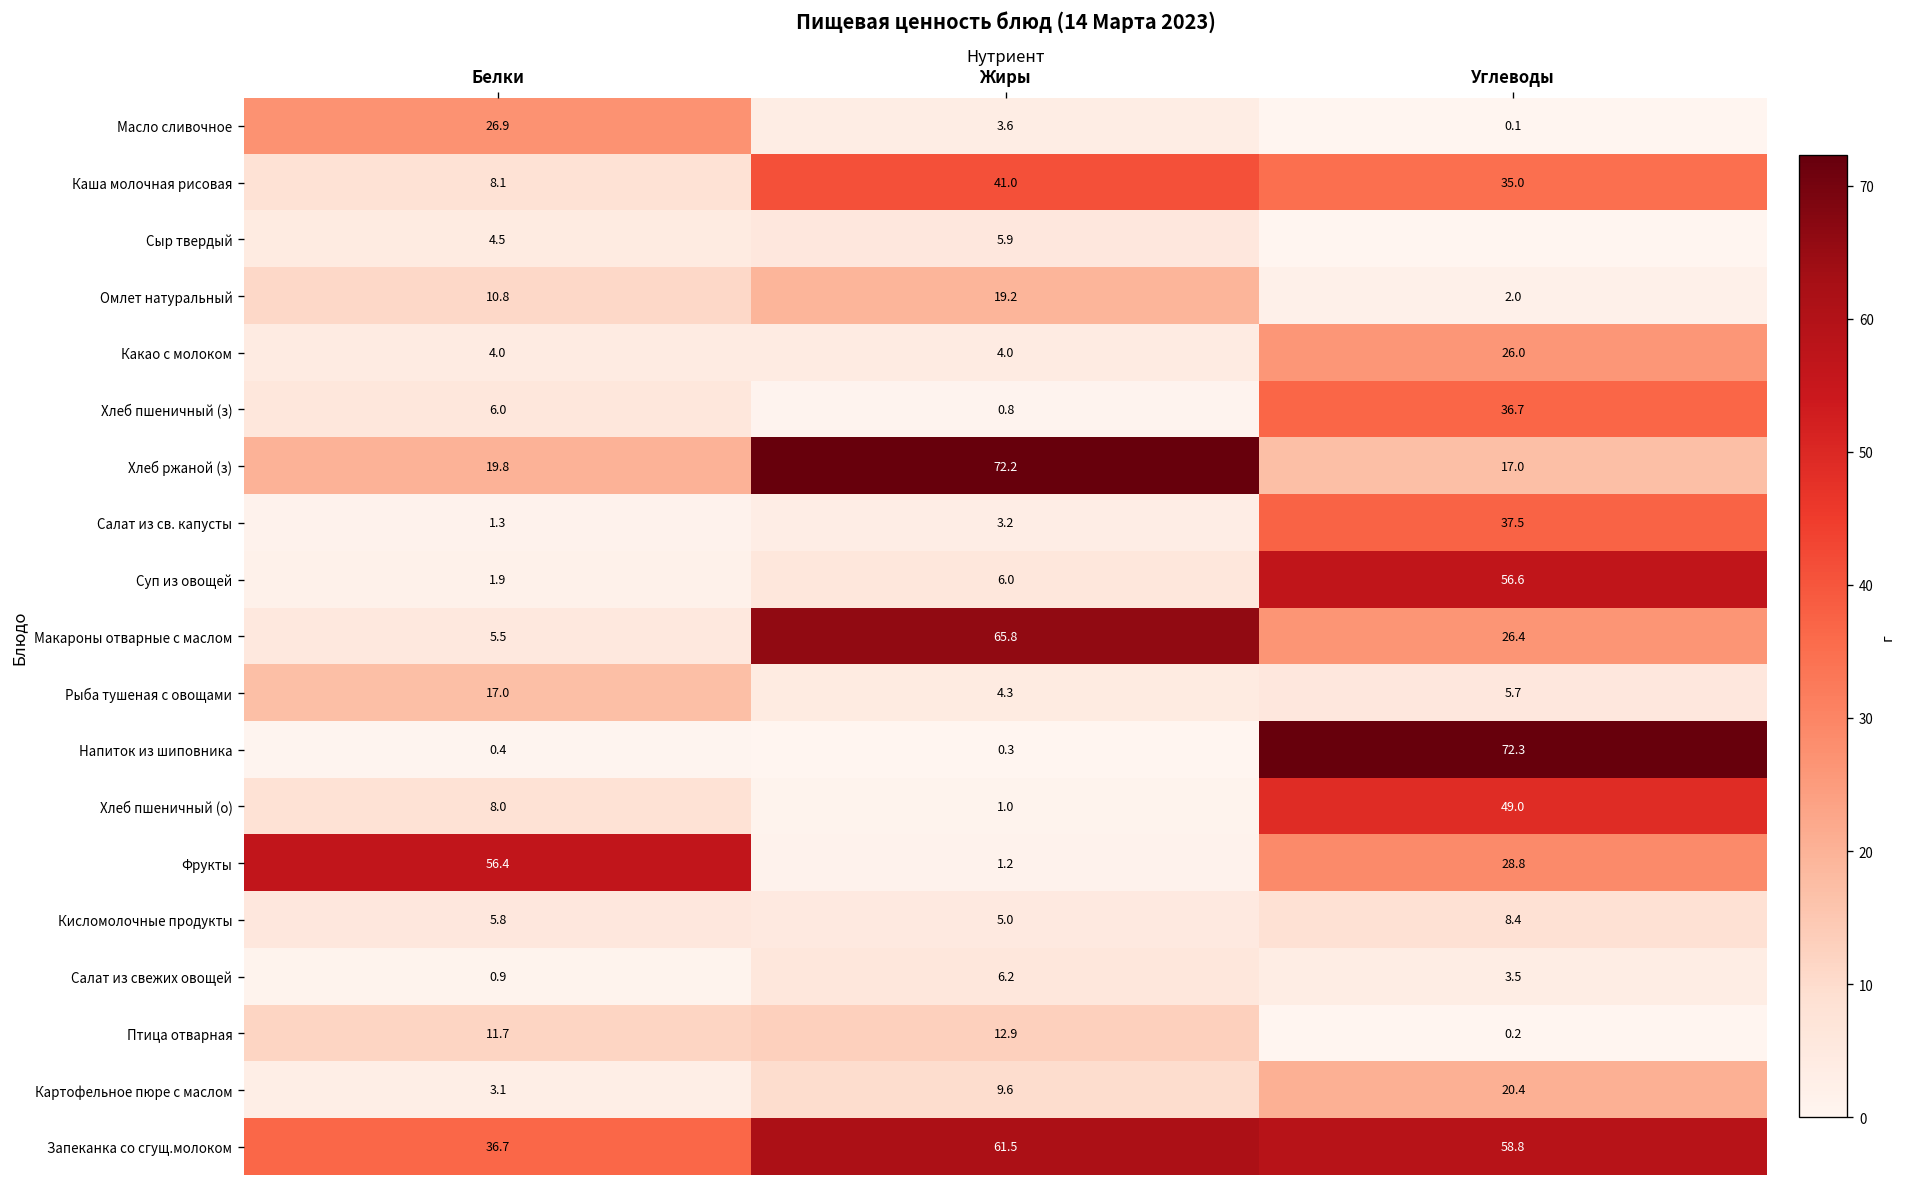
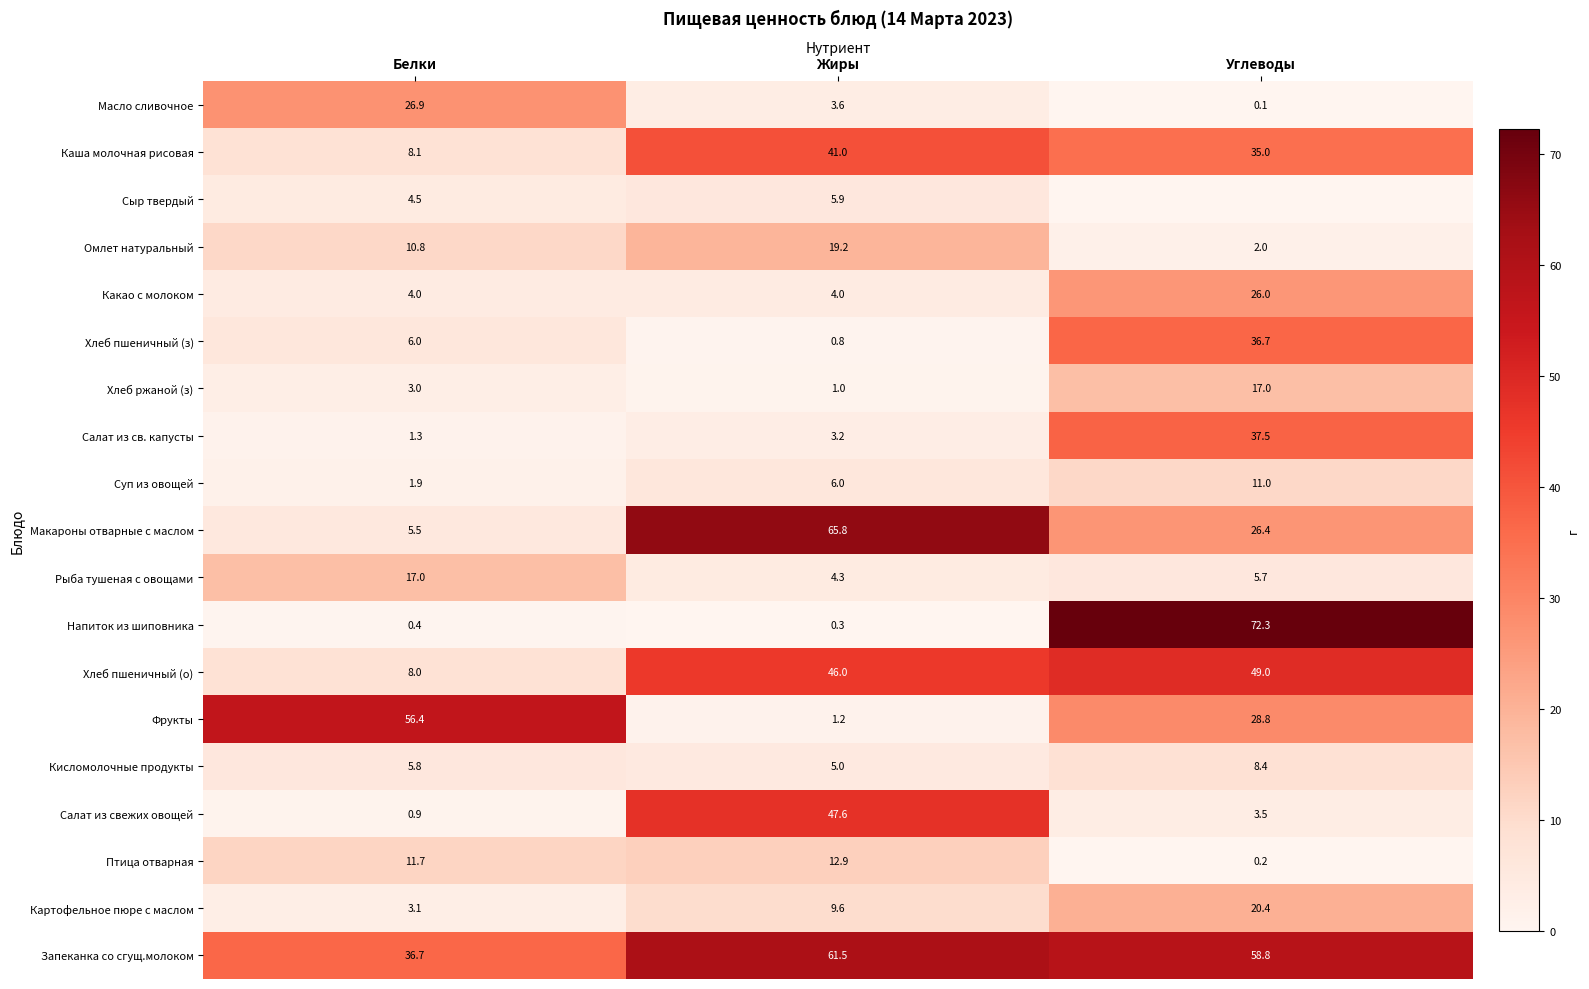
  {
    "Масло сливочное": {
      "Белки": 26.9,
      "Жиры": 3.6,
      "Углеводы": 0.1
    },
    "Каша молочная рисовая": {
      "Белки": 8.1,
      "Жиры": 41.0,
      "Углеводы": 35.0
    },
    "Сыр твердый": {
      "Белки": 4.5,
      "Жиры": 5.9
    },
    "Омлет натуральный": {
      "Белки": 10.8,
      "Жиры": 19.2,
      "Углеводы": 2.0
    },
    "Какао с молоком": {
      "Белки": 4.0,
      "Жиры": 4.0,
      "Углеводы": 26.0
    },
    "Хлеб пшеничный (з)": {
      "Белки": 6.0,
      "Жиры": 0.8,
      "Углеводы": 36.7
    },
    "Хлеб ржаной (з)": {
-     "Белки": 19.8,
-     "Жиры": 72.2,
+     "Белки": 3.0,
+     "Жиры": 1.0,
      "Углеводы": 17.0
    },
    "Салат из св. капусты": {
      "Белки": 1.3,
      "Жиры": 3.2,
      "Углеводы": 37.5
    },
    "Суп из овощей": {
      "Белки": 1.9,
      "Жиры": 6.0,
-     "Углеводы": 56.6
+     "Углеводы": 11.0
    },
    "Макароны отварные с маслом": {
      "Белки": 5.5,
      "Жиры": 65.8,
      "Углеводы": 26.4
    },
    "Рыба тушеная с овощами": {
      "Белки": 17.0,
      "Жиры": 4.3,
      "Углеводы": 5.7
    },
    "Напиток из шиповника": {
      "Белки": 0.4,
      "Жиры": 0.3,
      "Углеводы": 72.3
    },
    "Хлеб пшеничный (о)": {
      "Белки": 8.0,
-     "Жиры": 1.0,
+     "Жиры": 46.0,
      "Углеводы": 49.0
    },
    "Фрукты": {
      "Белки": 56.4,
      "Жиры": 1.2,
      "Углеводы": 28.8
    },
    "Кисломолочные продукты": {
      "Белки": 5.8,
      "Жиры": 5.0,
      "Углеводы": 8.4
    },
    "Салат из свежих овощей": {
      "Белки": 0.9,
-     "Жиры": 6.2,
+     "Жиры": 47.6,
      "Углеводы": 3.5
    },
    "Птица отварная": {
      "Белки": 11.7,
      "Жиры": 12.9,
      "Углеводы": 0.2
    },
    "Картофельное пюре с маслом": {
      "Белки": 3.1,
      "Жиры": 9.6,
      "Углеводы": 20.4
    },
    "Запеканка со сгущ.молоком": {
      "Белки": 36.7,
      "Жиры": 61.5,
      "Углеводы": 58.8
    }
  }
